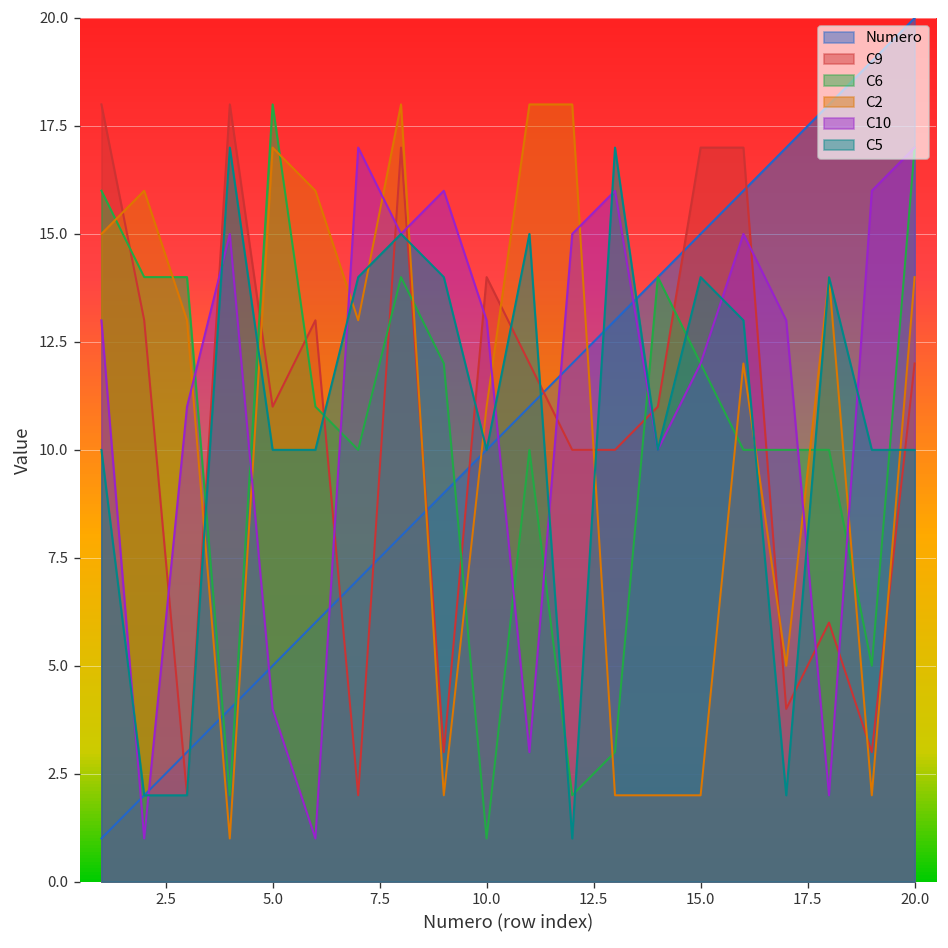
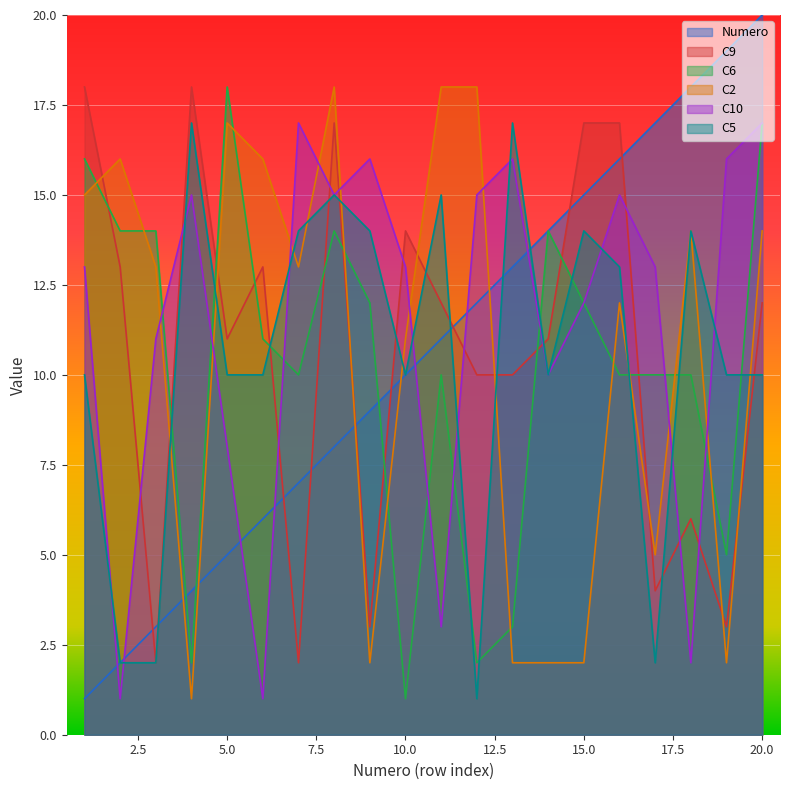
  {
    "C10": {
-     "5.0": 4,
+     "5.0": 8,
      "10.0": 13
    }
  }
